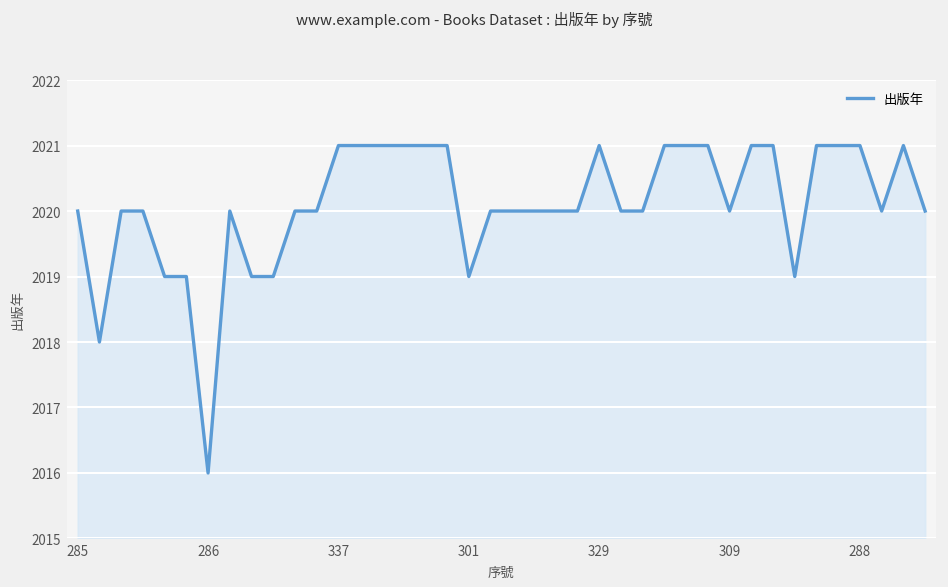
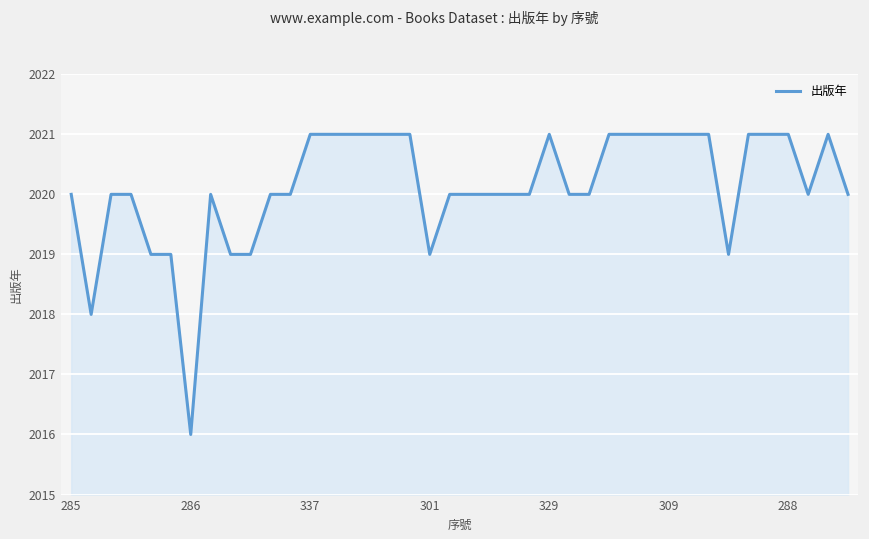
  {
    "285": 2020,
    "286": 2016,
    "337": 2021,
    "301": 2019,
    "329": 2021,
-   "309": 2020,
+   "309": 2021,
    "288": 2021
  }
